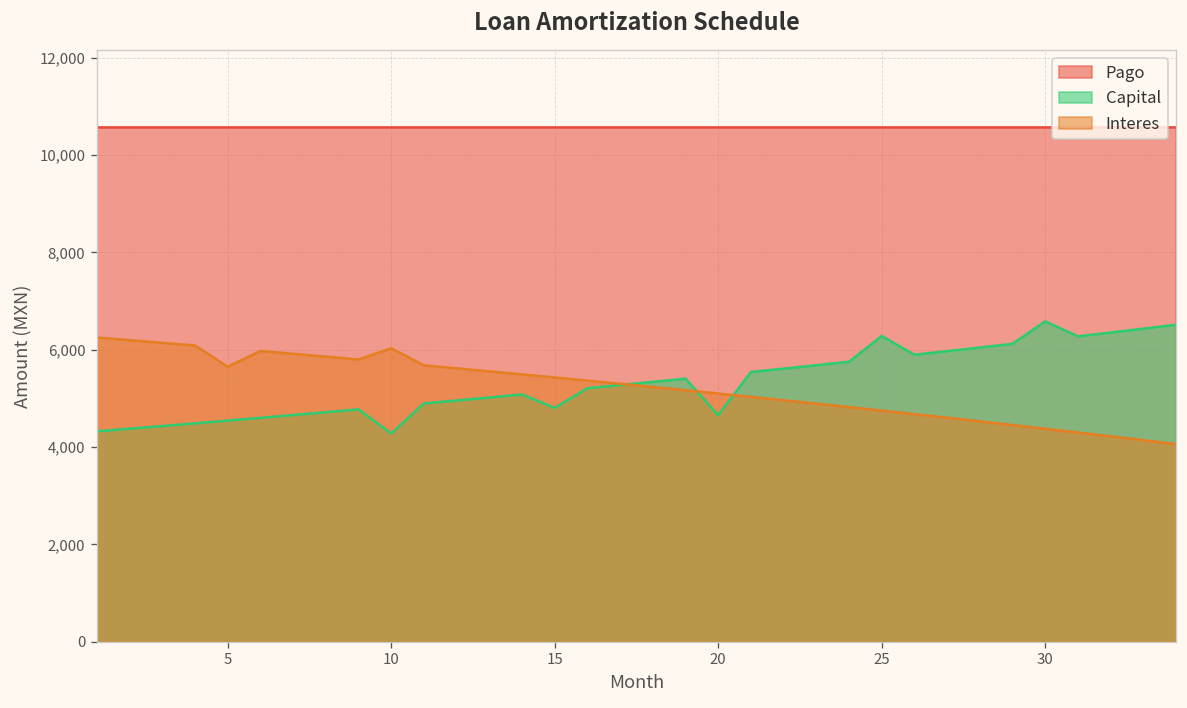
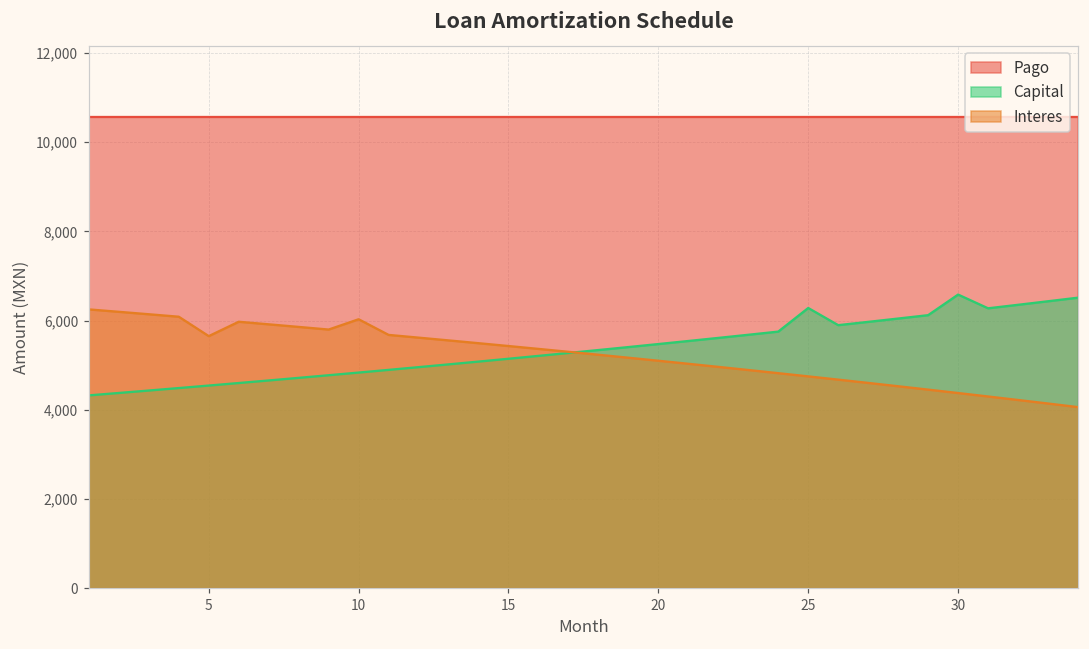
  {
    "Capital": {
      "5": "4,500",
-     "10": "4,300",
-     "15": "4,800",
-     "20": "4,700",
+     "10": "4,800",
+     "15": "5,100",
+     "20": "5,500",
      "25": "6,300",
      "30": "6,600"
    }
  }
